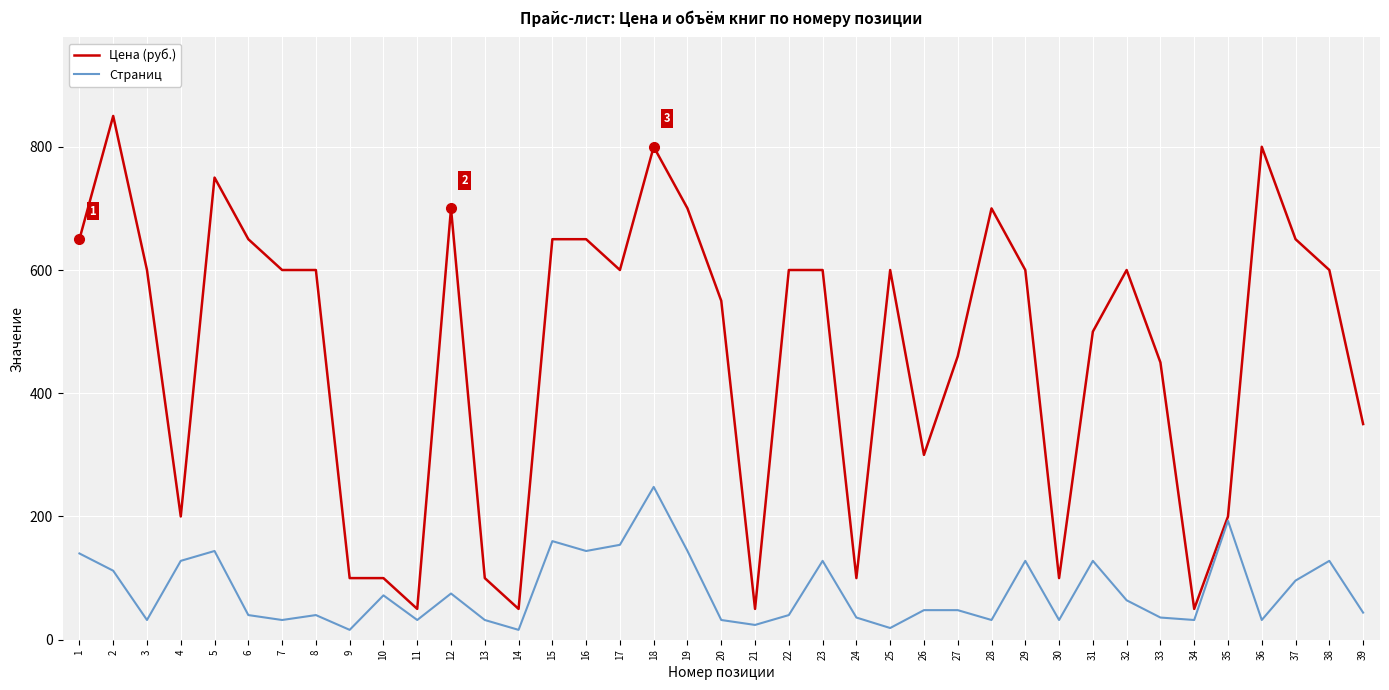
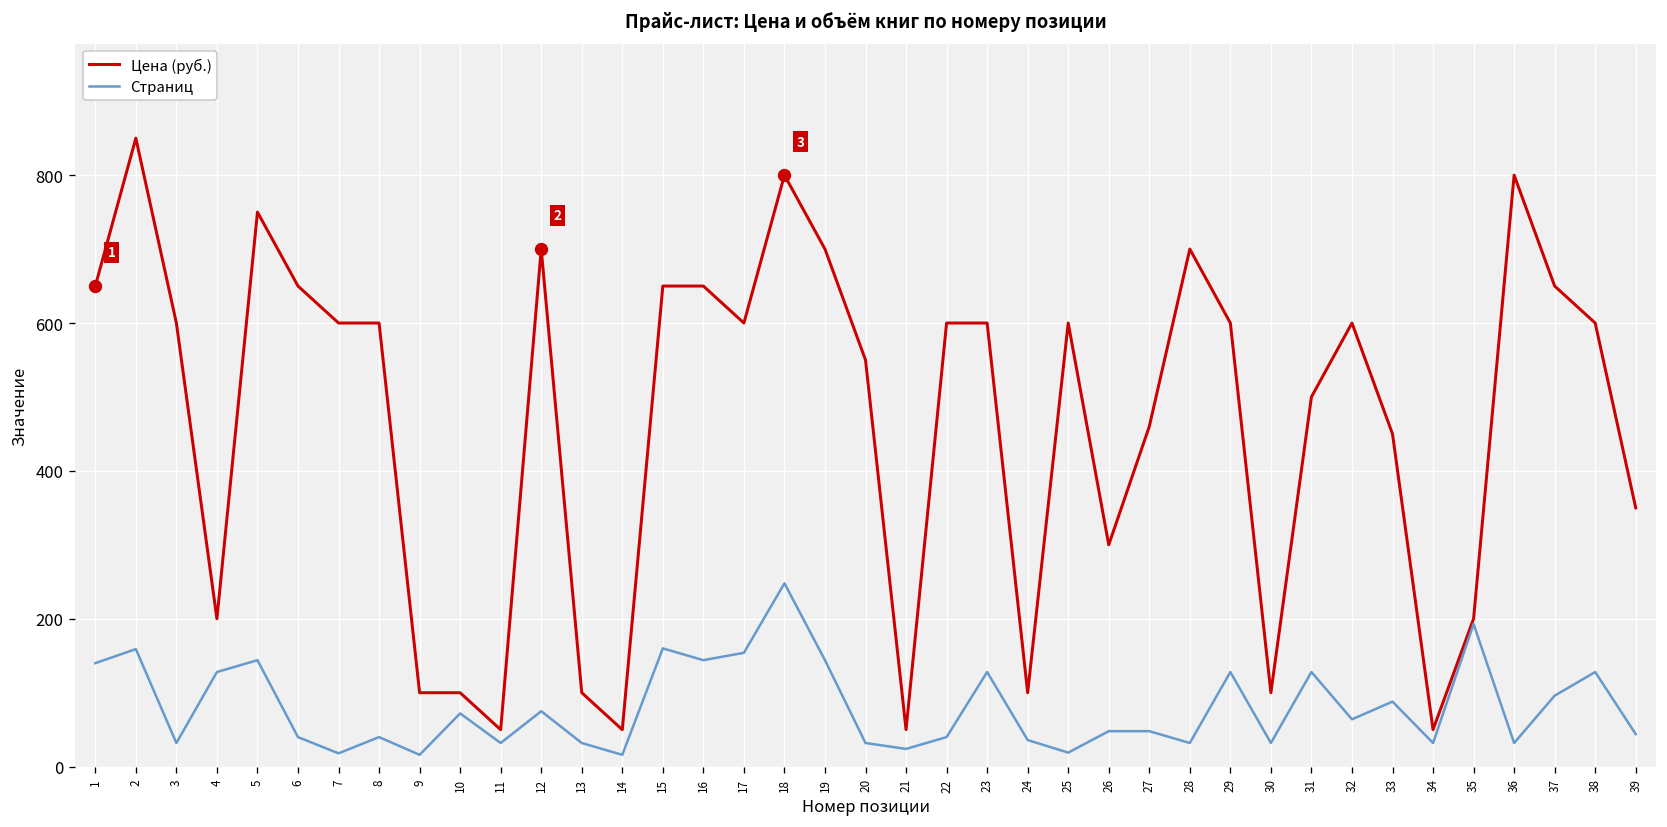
  {
    "Страниц": {
      "1": 140,
-     "2": 110,
+     "2": 160,
      "3": 30,
      "4": 130,
      "5": 140,
      "6": 40,
-     "7": 30,
+     "7": 20,
      "8": 40,
      "9": 20,
      "10": 70,
      "11": 30,
      "12": 80,
      "13": 30,
      "14": 20,
      "15": 160,
      "16": 140,
      "17": 150,
      "18": 250,
      "19": 140,
      "20": 30,
      "21": 20,
      "22": 40,
      "23": 130,
      "24": 40,
      "25": 20,
      "26": 50,
      "27": 50,
      "28": 30,
      "29": 130,
      "30": 30,
      "31": 130,
      "32": 60,
-     "33": 40,
+     "33": 90,
      "34": 30,
      "35": 190,
      "36": 30,
      "37": 100,
      "38": 130,
      "39": 40
    }
  }
